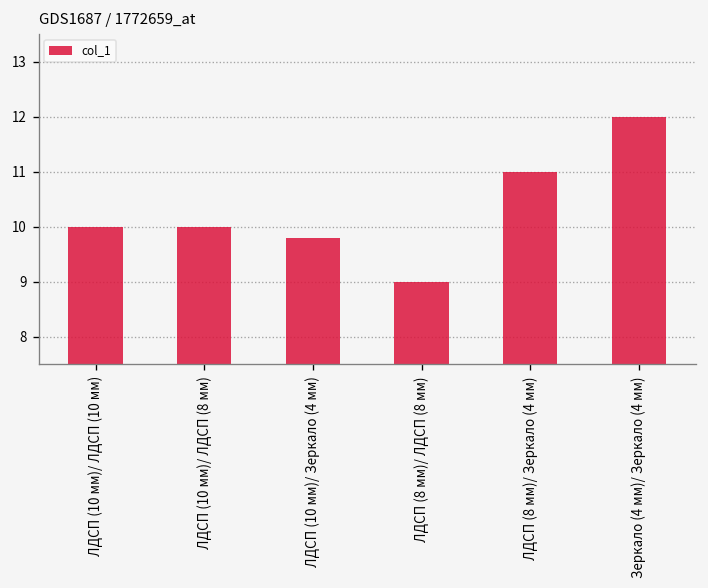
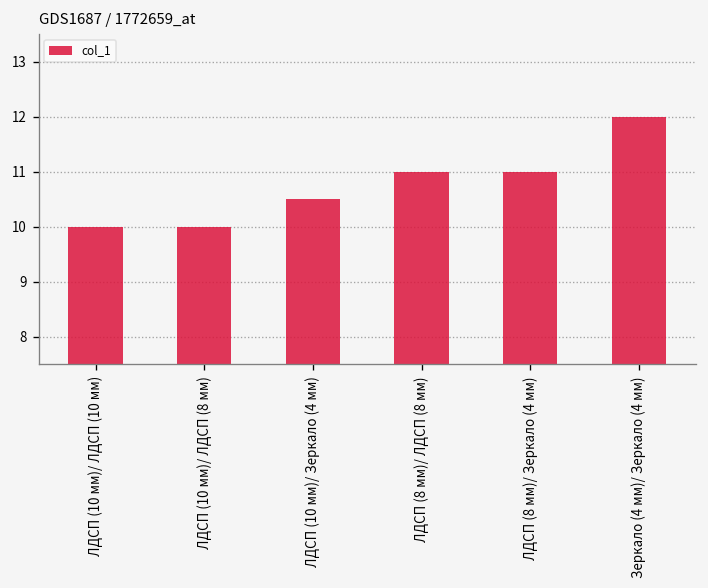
  {
    "ЛДСП (10 мм)/ ЛДСП (10 мм)": 10.0,
    "ЛДСП (10 мм)/ ЛДСП (8 мм)": 10.0,
-   "ЛДСП (10 мм)/ Зеркало (4 мм)": 9.8,
-   "ЛДСП (8 мм)/ ЛДСП (8 мм)": 9,
+   "ЛДСП (10 мм)/ Зеркало (4 мм)": 10.5,
+   "ЛДСП (8 мм)/ ЛДСП (8 мм)": 11,
    "ЛДСП (8 мм)/ Зеркало (4 мм)": 11.0,
    "Зеркало (4 мм)/ Зеркало (4 мм)": 12.0
  }
